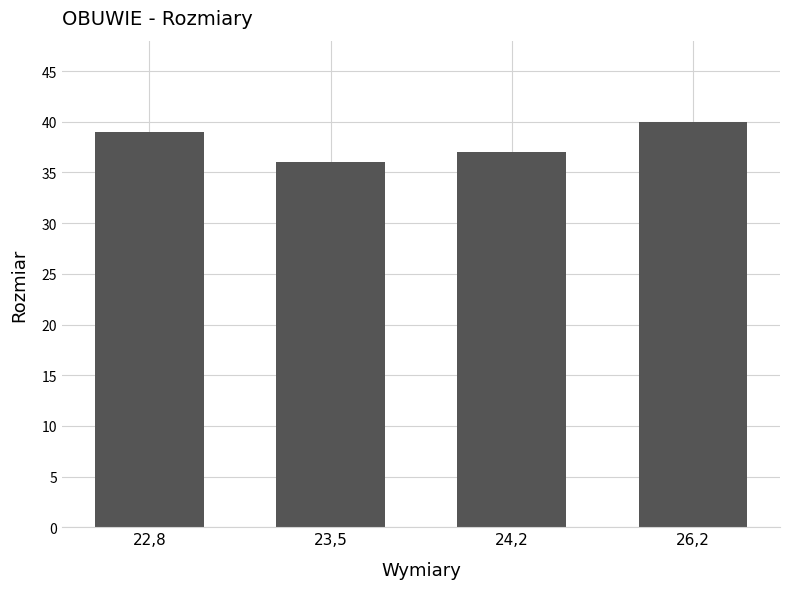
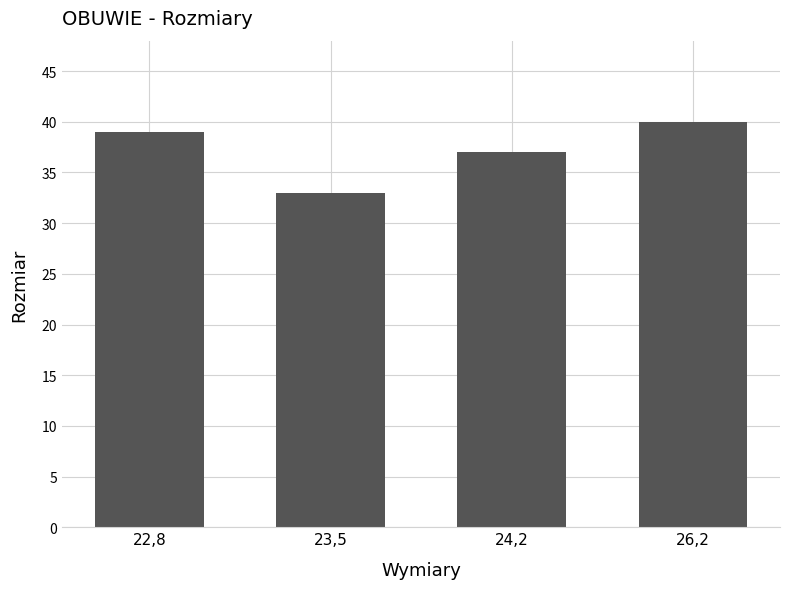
  {
    "22,8": 39,
-   "23,5": 36,
+   "23,5": 33,
    "24,2": 37,
    "26,2": 40
  }
